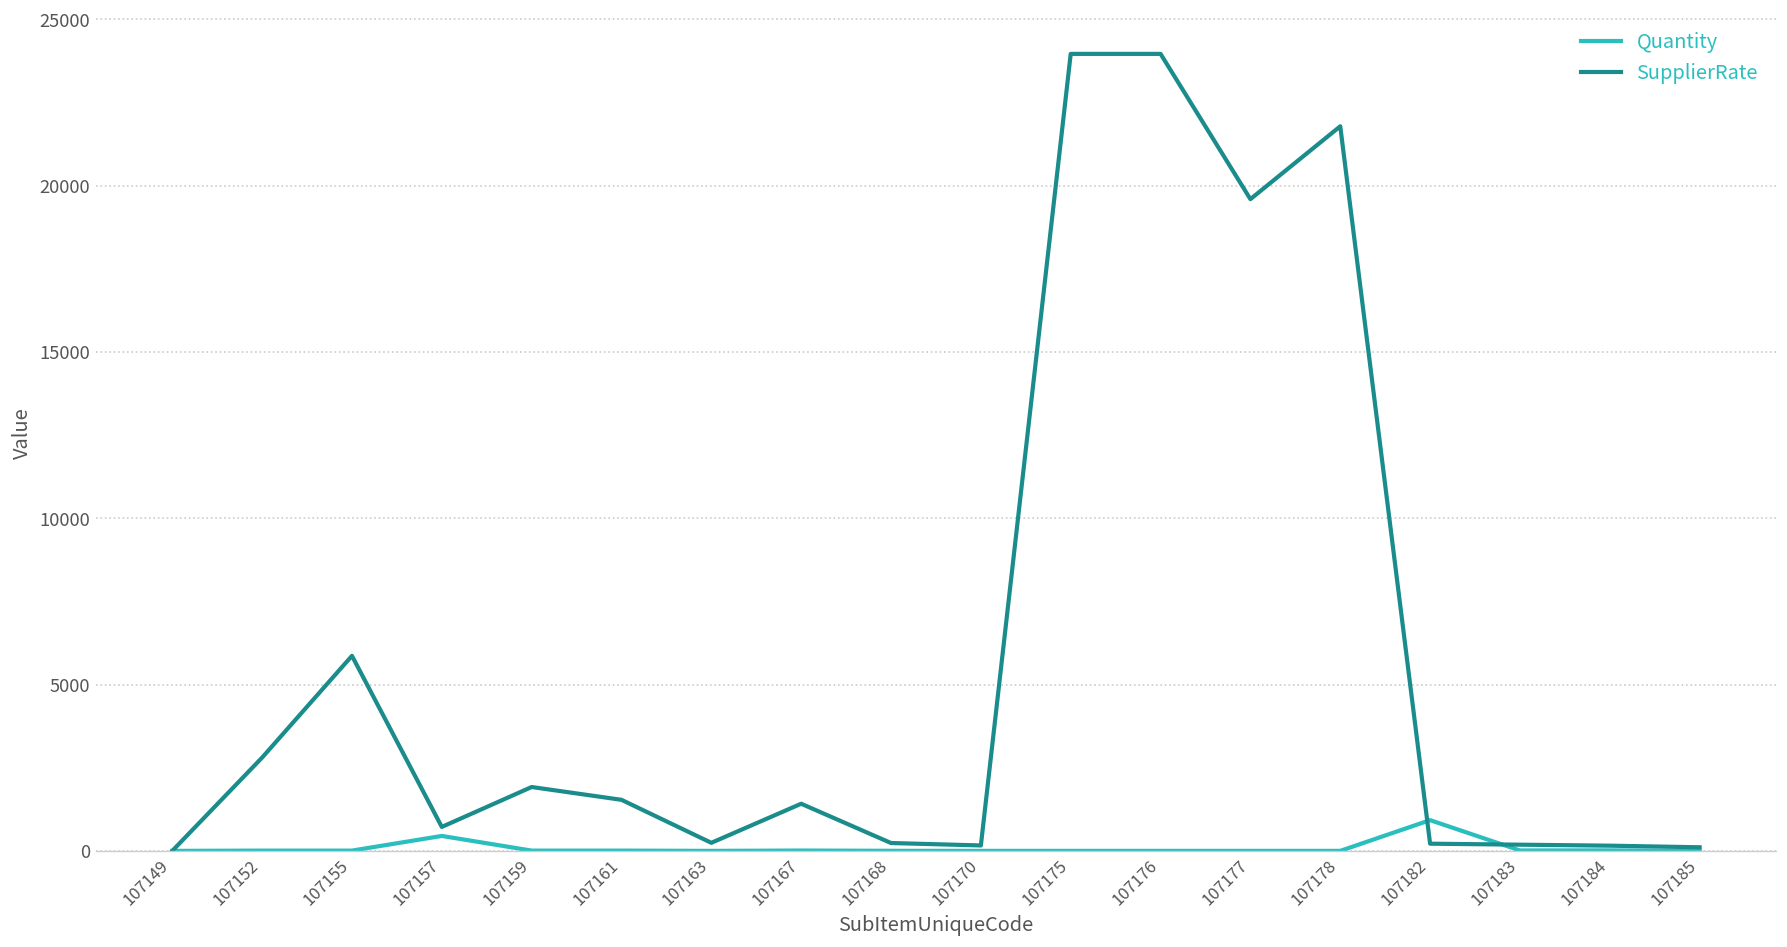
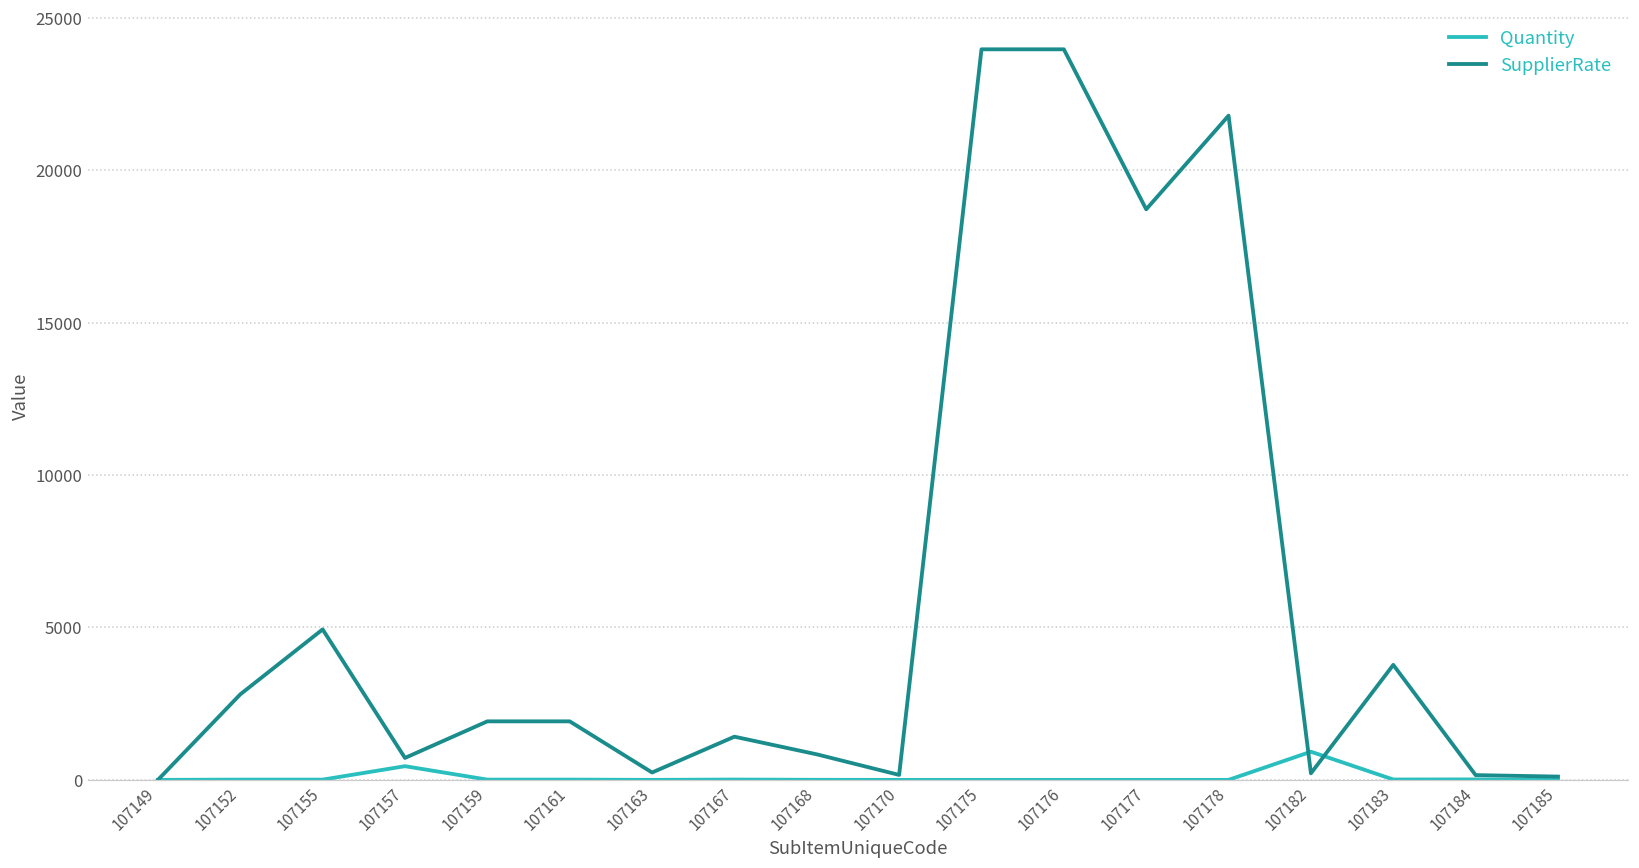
  {
    "Quantity": {
      "107152": 0,
      "107155": 0,
      "107157": 400,
      "107159": 0,
      "107161": 0,
      "107163": 0,
      "107167": 0,
      "107168": 0,
      "107170": 0,
      "107175": 0,
      "107176": 0,
      "107177": 0,
      "107178": 0,
      "107182": 900,
      "107183": 0,
      "107184": 0,
      "107185": 0
    },
    "SupplierRate": {
      "107152": 2800,
-     "107155": 5900,
+     "107155": 4900,
      "107157": 700,
      "107159": 1900,
-     "107161": 1500,
+     "107161": 1900,
      "107163": 200,
      "107167": 1400,
-     "107168": 200,
+     "107168": 800,
      "107170": 200,
      "107175": 24000,
      "107176": 24000,
-     "107177": 19600,
+     "107177": 18700,
      "107178": 21800,
      "107182": 200,
-     "107183": 200,
+     "107183": 3800,
      "107184": 200,
      "107185": 100
    }
  }
